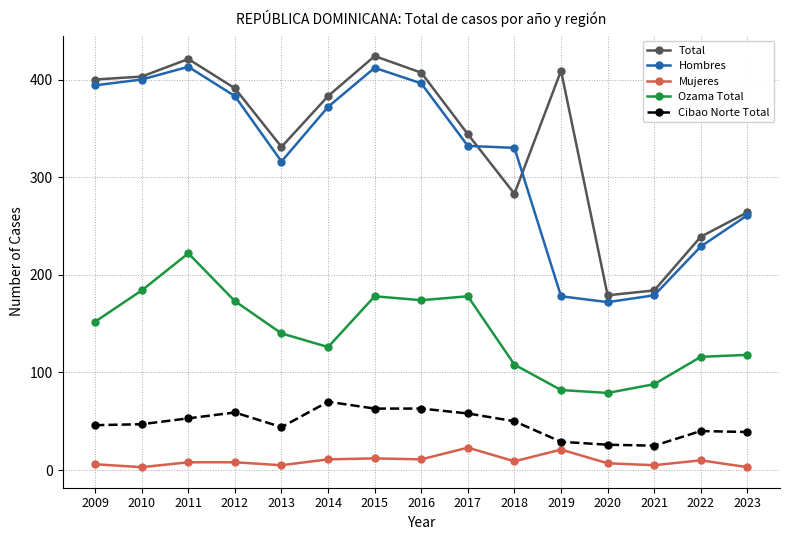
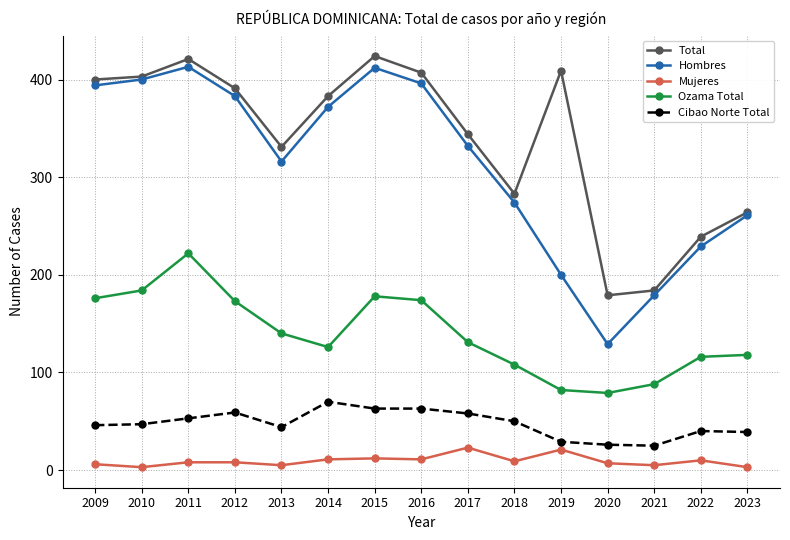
  {
    "Total": {
      "2009": 400,
      "2010": 400,
      "2011": 420,
      "2012": 390,
      "2013": 330,
      "2014": 380,
      "2015": 420,
      "2016": 410,
      "2017": 340,
      "2018": 280,
      "2019": 410,
      "2020": 180,
      "2021": 180,
      "2022": 240,
      "2023": 260
    },
    "Hombres": {
      "2009": 390,
      "2010": 400,
      "2011": 410,
      "2012": 380,
      "2013": 320,
      "2014": 370,
      "2015": 410,
      "2016": 400,
      "2017": 330,
-     "2018": 330,
-     "2019": 180,
-     "2020": 170,
+     "2018": 270,
+     "2019": 200,
+     "2020": 130,
      "2021": 180,
      "2022": 230,
      "2023": 260
    },
    "Mujeres": {
      "2009": 10,
      "2010": 0,
      "2011": 10,
      "2012": 10,
      "2013": 10,
      "2014": 10,
      "2015": 10,
      "2016": 10,
      "2017": 20,
      "2018": 10,
      "2019": 20,
      "2020": 10,
      "2021": 10,
      "2022": 10,
      "2023": 0
    },
    "Ozama Total": {
-     "2009": 150,
+     "2009": 180,
      "2010": 180,
      "2011": 220,
      "2012": 170,
      "2013": 140,
      "2014": 130,
      "2015": 180,
      "2016": 170,
-     "2017": 180,
+     "2017": 130,
      "2018": 110,
      "2019": 80,
      "2020": 80,
      "2021": 90,
      "2022": 120,
      "2023": 120
    },
    "Cibao Norte Total": {
      "2009": 50,
      "2010": 50,
      "2011": 50,
      "2012": 60,
      "2013": 40,
      "2014": 70,
      "2015": 60,
      "2016": 60,
      "2017": 60,
      "2018": 50,
      "2019": 30,
      "2020": 30,
      "2021": 30,
      "2022": 40,
      "2023": 40
    }
  }
